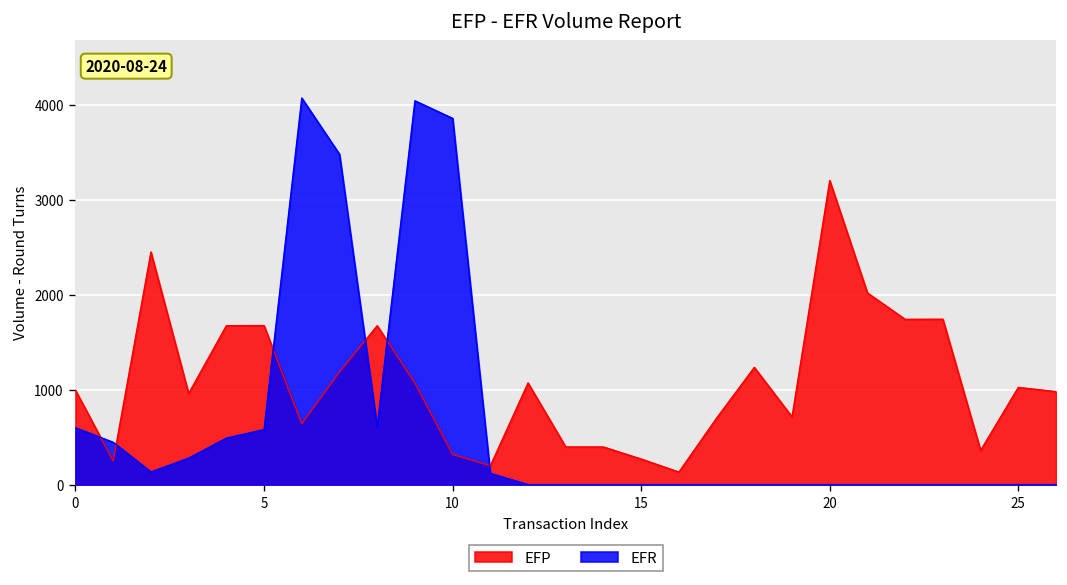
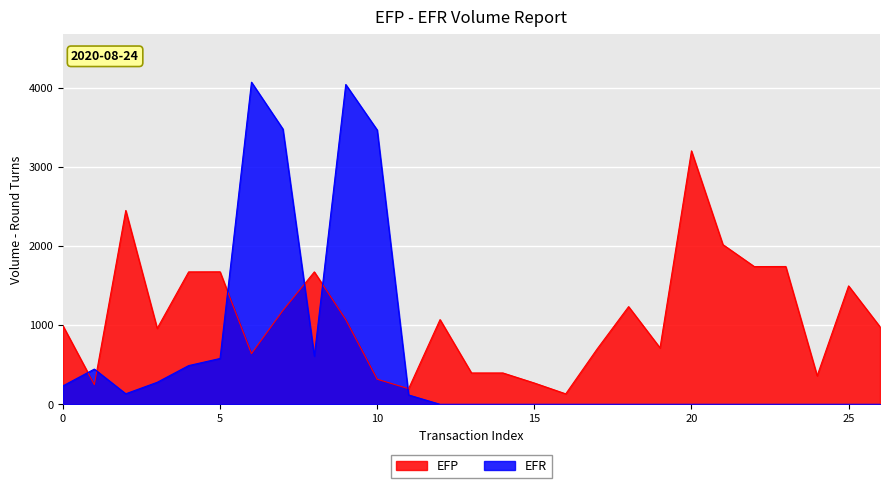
  {
    "EFP": {
      "0": 1000,
      "5": 1700,
      "10": 300,
      "15": 300,
      "20": 3200,
-     "25": 1000
+     "25": 1500
    },
    "EFR": {
-     "0": 600,
+     "0": 200,
      "5": 600,
-     "10": 3900,
+     "10": 3500,
      "15": 0,
      "20": 0,
      "25": 0
    }
  }
